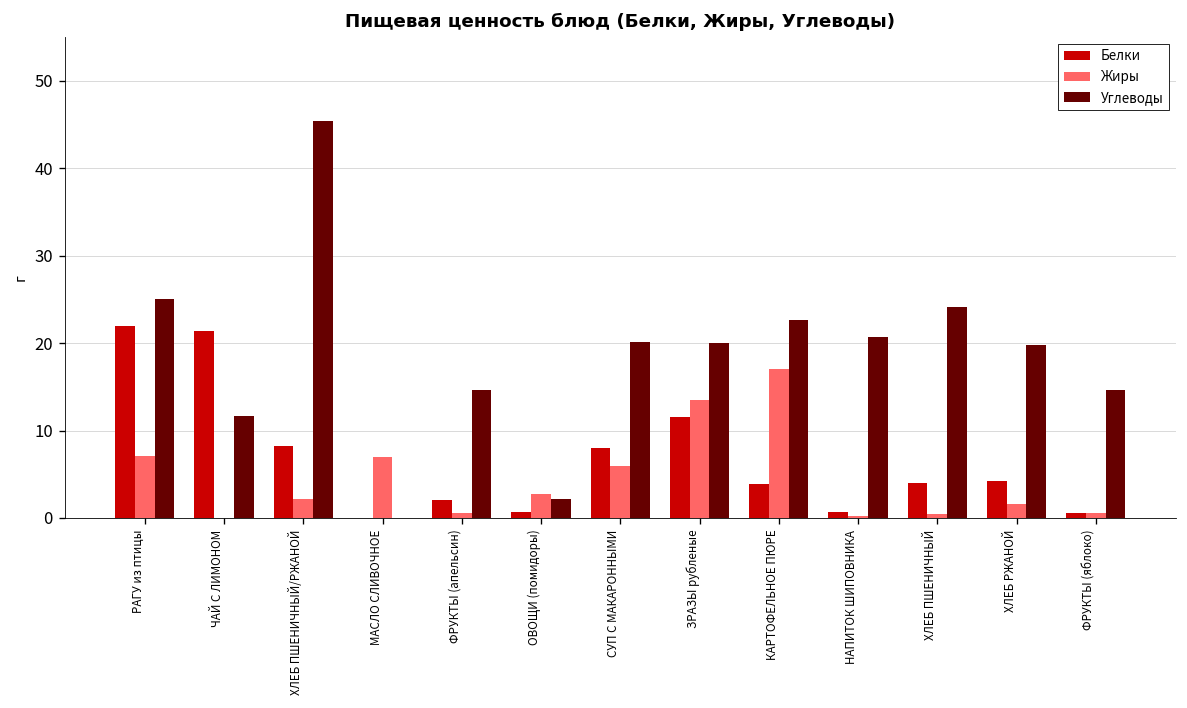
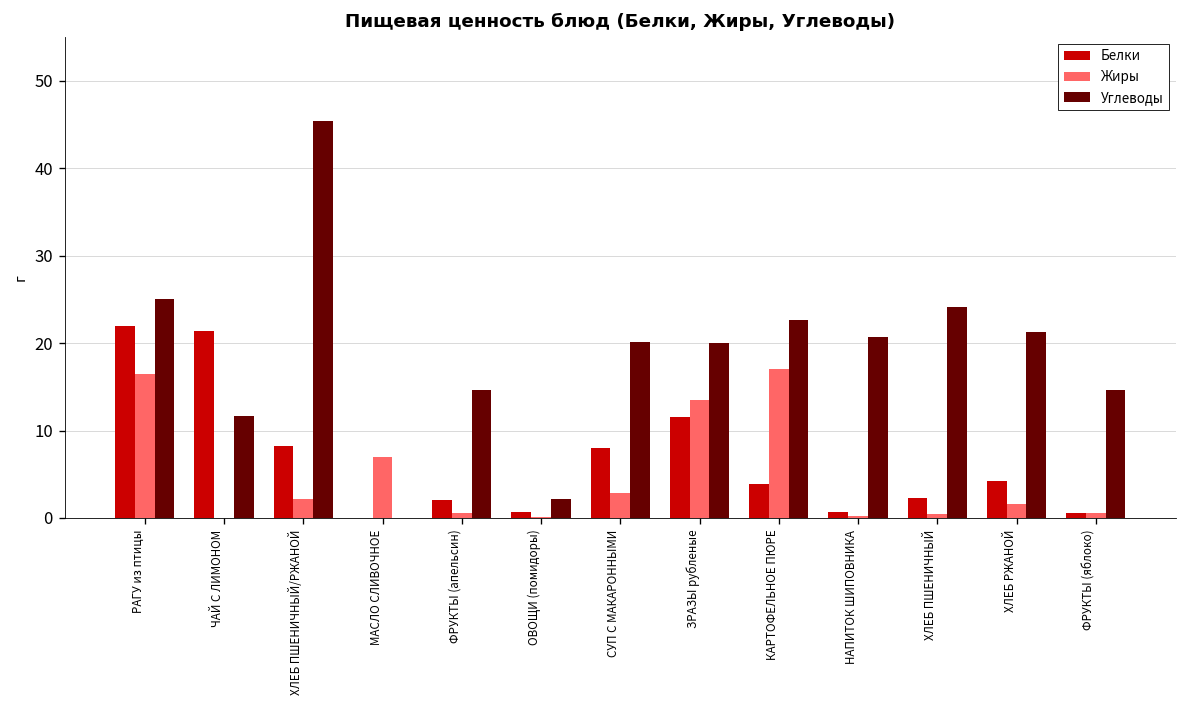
  {
    "Белки": {
      "РАГУ из птицы": 22,
      "ЧАЙ С ЛИМОНОМ": 21,
      "ХЛЕБ ПШЕНИЧНЫЙ/РЖАНОЙ": 8,
      "МАСЛО СЛИВОЧНОЕ": 0,
      "ФРУКТЫ (апельсин)": 2,
      "ОВОЩИ (помидоры)": 1,
      "СУП С МАКАРОННЫМИ": 8,
      "ЗРАЗЫ рубленые": 12,
      "КАРТОФЕЛЬНОЕ ПЮРЕ": 4,
      "НАПИТОК ШИПОВНИКА": 1,
-     "ХЛЕБ ПШЕНИЧНЫЙ": 4,
+     "ХЛЕБ ПШЕНИЧНЫЙ": 2,
      "ХЛЕБ РЖАНОЙ": 4,
      "ФРУКТЫ (яблоко)": 1
    },
    "Жиры": {
-     "РАГУ из птицы": 7,
+     "РАГУ из птицы": 17,
      "ЧАЙ С ЛИМОНОМ": 0,
      "ХЛЕБ ПШЕНИЧНЫЙ/РЖАНОЙ": 2,
      "МАСЛО СЛИВОЧНОЕ": 7,
      "ФРУКТЫ (апельсин)": 1,
-     "ОВОЩИ (помидоры)": 3,
-     "СУП С МАКАРОННЫМИ": 6,
+     "ОВОЩИ (помидоры)": 0,
+     "СУП С МАКАРОННЫМИ": 3,
      "ЗРАЗЫ рубленые": 14,
      "КАРТОФЕЛЬНОЕ ПЮРЕ": 17,
      "ХЛЕБ ПШЕНИЧНЫЙ": 1,
      "ХЛЕБ РЖАНОЙ": 2,
      "ФРУКТЫ (яблоко)": 1
    },
    "Углеводы": {
      "РАГУ из птицы": 25,
      "ЧАЙ С ЛИМОНОМ": 12,
      "ХЛЕБ ПШЕНИЧНЫЙ/РЖАНОЙ": 45,
      "МАСЛО СЛИВОЧНОЕ": 0,
      "ФРУКТЫ (апельсин)": 15,
      "ОВОЩИ (помидоры)": 2,
      "СУП С МАКАРОННЫМИ": 20,
      "ЗРАЗЫ рубленые": 20,
      "КАРТОФЕЛЬНОЕ ПЮРЕ": 23,
      "НАПИТОК ШИПОВНИКА": 21,
      "ХЛЕБ ПШЕНИЧНЫЙ": 24,
-     "ХЛЕБ РЖАНОЙ": 20,
+     "ХЛЕБ РЖАНОЙ": 21,
      "ФРУКТЫ (яблоко)": 15
    }
  }
